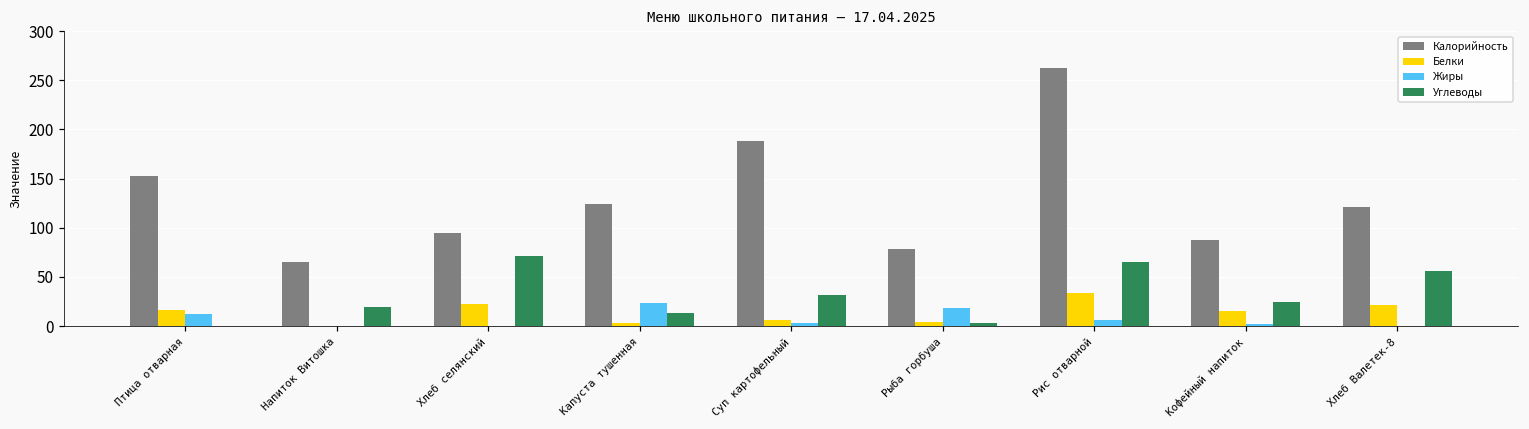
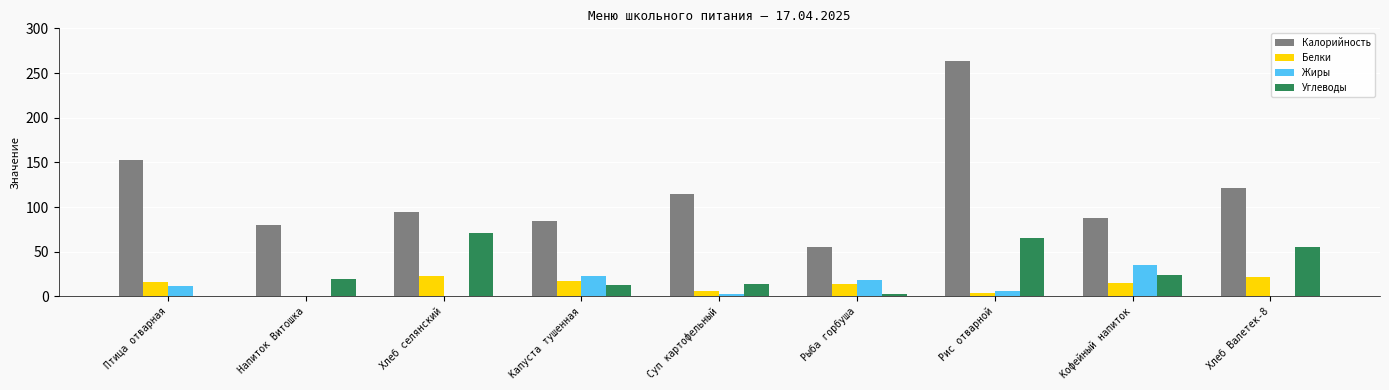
  {
    "Калорийность": {
      "Птица отварная": 150,
-     "Напиток Витошка": 70,
+     "Напиток Витошка": 80,
      "Хлеб селянский": 100,
-     "Капуста тушенная": 120,
-     "Суп картофельный": 190,
-     "Рыба горбуша": 80,
+     "Капуста тушенная": 80,
+     "Суп картофельный": 120,
+     "Рыба горбуша": 60,
      "Рис отварной": 260,
      "Кофейный напиток": 90,
      "Хлеб Валетек-8": 120
    },
    "Белки": {
      "Птица отварная": 20,
      "Напиток Витошка": 0,
      "Хлеб селянский": 20,
-     "Капуста тушенная": 0,
+     "Капуста тушенная": 20,
      "Суп картофельный": 10,
-     "Рыба горбуша": 0,
-     "Рис отварной": 30,
+     "Рыба горбуша": 10,
+     "Рис отварной": 0,
      "Кофейный напиток": 20,
      "Хлеб Валетек-8": 20
    },
    "Жиры": {
      "Птица отварная": 10,
      "Напиток Витошка": 0,
      "Хлеб селянский": 0,
      "Капуста тушенная": 20,
      "Суп картофельный": 0,
      "Рыба горбуша": 20,
      "Рис отварной": 10,
-     "Кофейный напиток": 0,
+     "Кофейный напиток": 40,
      "Хлеб Валетек-8": 0
    },
    "Углеводы": {
      "Напиток Витошка": 20,
      "Хлеб селянский": 70,
      "Капуста тушенная": 10,
-     "Суп картофельный": 30,
+     "Суп картофельный": 10,
      "Рыба горбуша": 0,
      "Рис отварной": 70,
      "Кофейный напиток": 20,
      "Хлеб Валетек-8": 60
    }
  }
